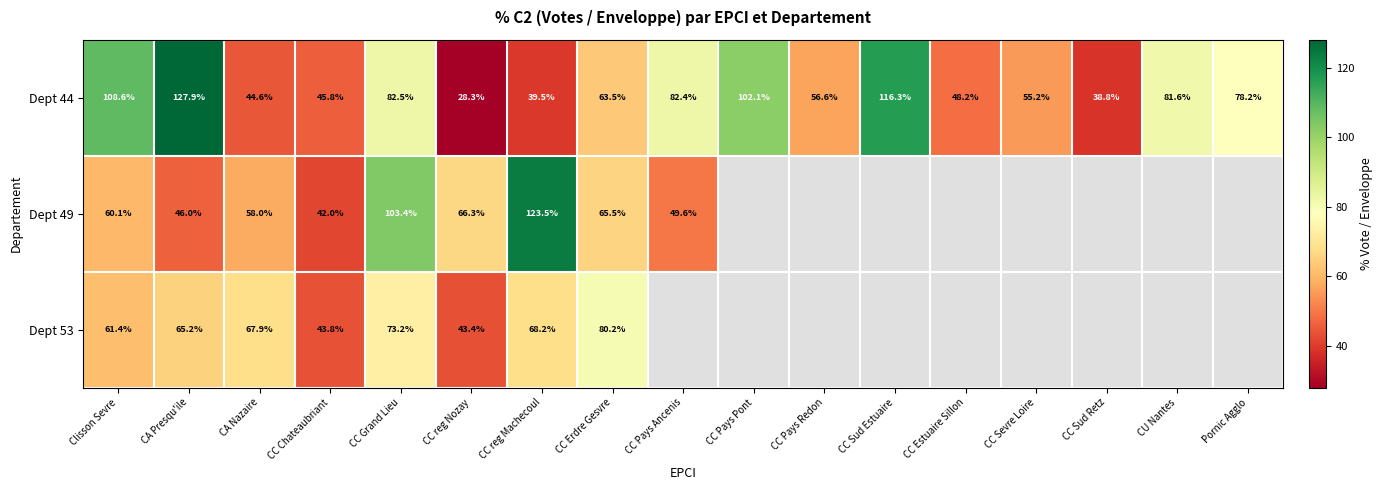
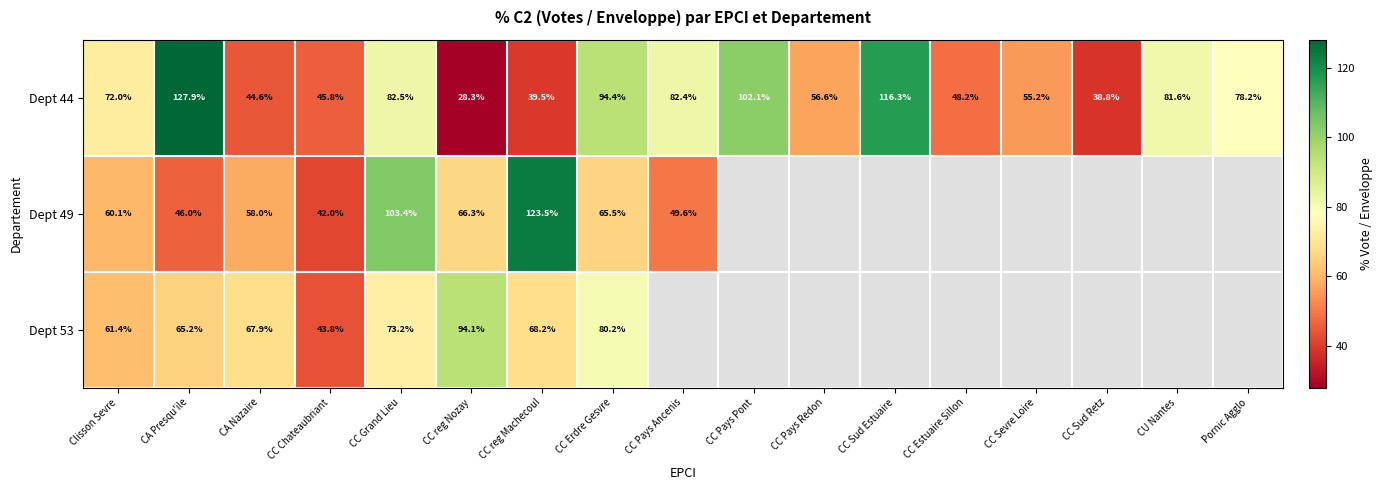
  {
    "Dept 44": {
-     "Clisson Sevre": "108.6%",
+     "Clisson Sevre": "72.0%",
      "CA Presqu'ile": "127.9%",
      "CA Nazaire": "44.6%",
      "CC Chateaubriant": "45.8%",
      "CC Grand Lieu": "82.5%",
      "CC reg Nozay": "28.3%",
      "CC reg Machecoul": "39.5%",
-     "CC Erdre Gesvre": "63.5%",
+     "CC Erdre Gesvre": "94.4%",
      "CC Pays Ancenis": "82.4%",
      "CC Pays Pont": "102.1%",
      "CC Pays Redon": "56.6%",
      "CC Sud Estuaire": "116.3%",
      "CC Estuaire Sillon": "48.2%",
      "CC Sevre Loire": "55.2%",
      "CC Sud Retz": "38.8%",
      "CU Nantes": "81.6%",
      "Pornic Agglo": "78.2%"
    },
    "Dept 49": {
      "Clisson Sevre": "60.1%",
      "CA Presqu'ile": "46.0%",
      "CA Nazaire": "58.0%",
      "CC Chateaubriant": "42.0%",
      "CC Grand Lieu": "103.4%",
      "CC reg Nozay": "66.3%",
      "CC reg Machecoul": "123.5%",
      "CC Erdre Gesvre": "65.5%",
      "CC Pays Ancenis": "49.6%"
    },
    "Dept 53": {
      "Clisson Sevre": "61.4%",
      "CA Presqu'ile": "65.2%",
      "CA Nazaire": "67.9%",
      "CC Chateaubriant": "43.8%",
      "CC Grand Lieu": "73.2%",
-     "CC reg Nozay": "43.4%",
+     "CC reg Nozay": "94.1%",
      "CC reg Machecoul": "68.2%",
      "CC Erdre Gesvre": "80.2%"
    }
  }
